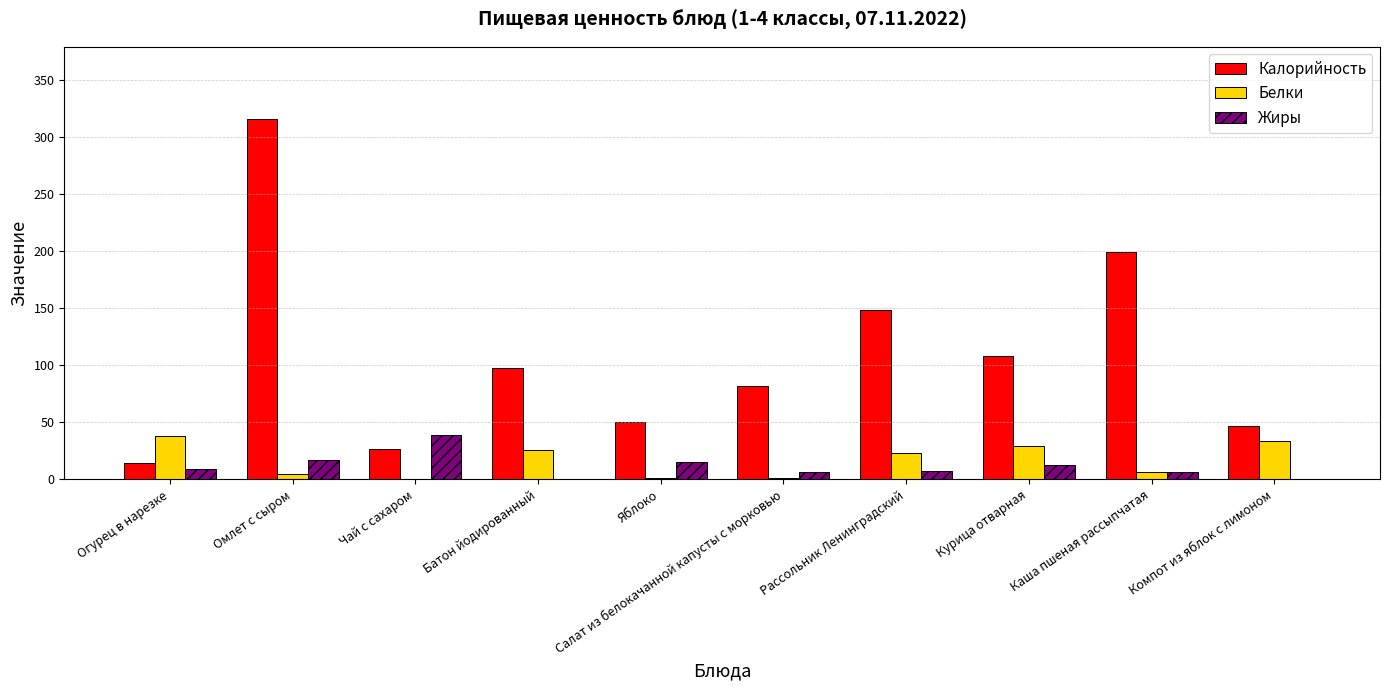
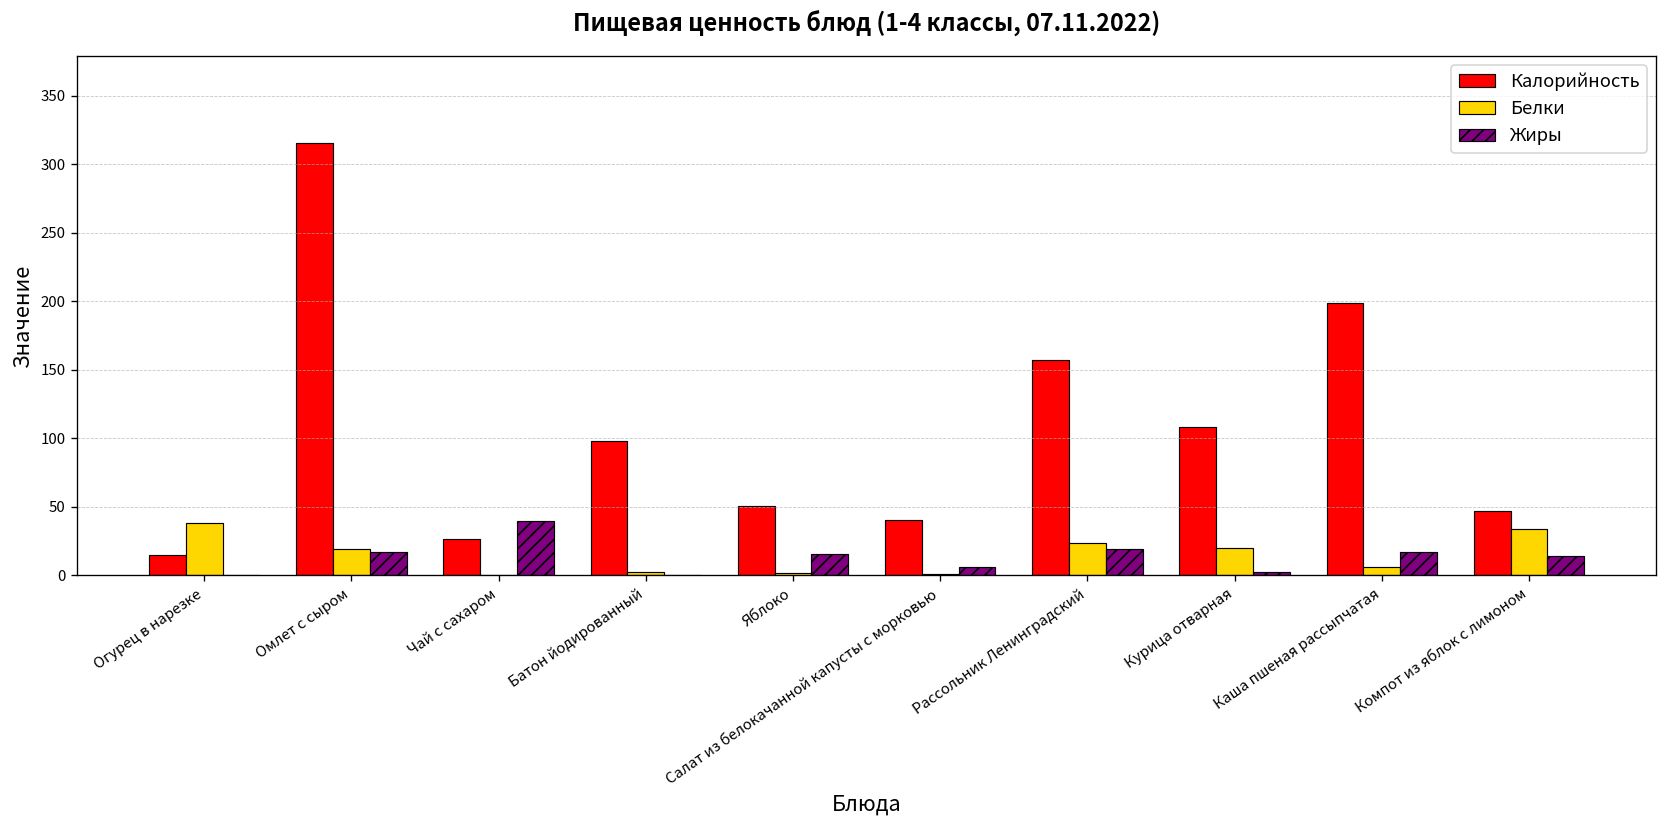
  {
    "Калорийность": {
      "Огурец в нарезке": 15,
      "Омлет с сыром": 316,
      "Чай с сахаром": 27,
      "Батон йодированный": 98,
      "Яблоко": 51,
-     "Салат из белокачанной капусты с морковью": 82,
-     "Рассольник Ленинградский": 148,
+     "Салат из белокачанной капусты с морковью": 41,
+     "Рассольник Ленинградский": 157,
      "Курица отварная": 108,
      "Каша пшеная рассыпчатая": 199,
      "Компот из яблок с лимоном": 47
    },
    "Белки": {
      "Огурец в нарезке": 38,
-     "Омлет с сыром": 5,
-     "Батон йодированный": 26,
+     "Омлет с сыром": 19,
+     "Батон йодированный": 2,
      "Рассольник Ленинградский": 24,
-     "Курица отварная": 29,
+     "Курица отварная": 20,
      "Каша пшеная рассыпчатая": 6,
      "Компот из яблок с лимоном": 34
    },
    "Жиры": {
-     "Огурец в нарезке": 9,
+     "Огурец в нарезке": 0,
      "Омлет с сыром": 17,
      "Чай с сахаром": 39,
      "Яблоко": 16,
      "Салат из белокачанной капусты с морковью": 6,
-     "Рассольник Ленинградский": 7,
-     "Курица отварная": 12,
-     "Каша пшеная рассыпчатая": 7,
-     "Компот из яблок с лимоном": 0
+     "Рассольник Ленинградский": 19,
+     "Курица отварная": 2,
+     "Каша пшеная рассыпчатая": 17,
+     "Компот из яблок с лимоном": 14
    }
  }
